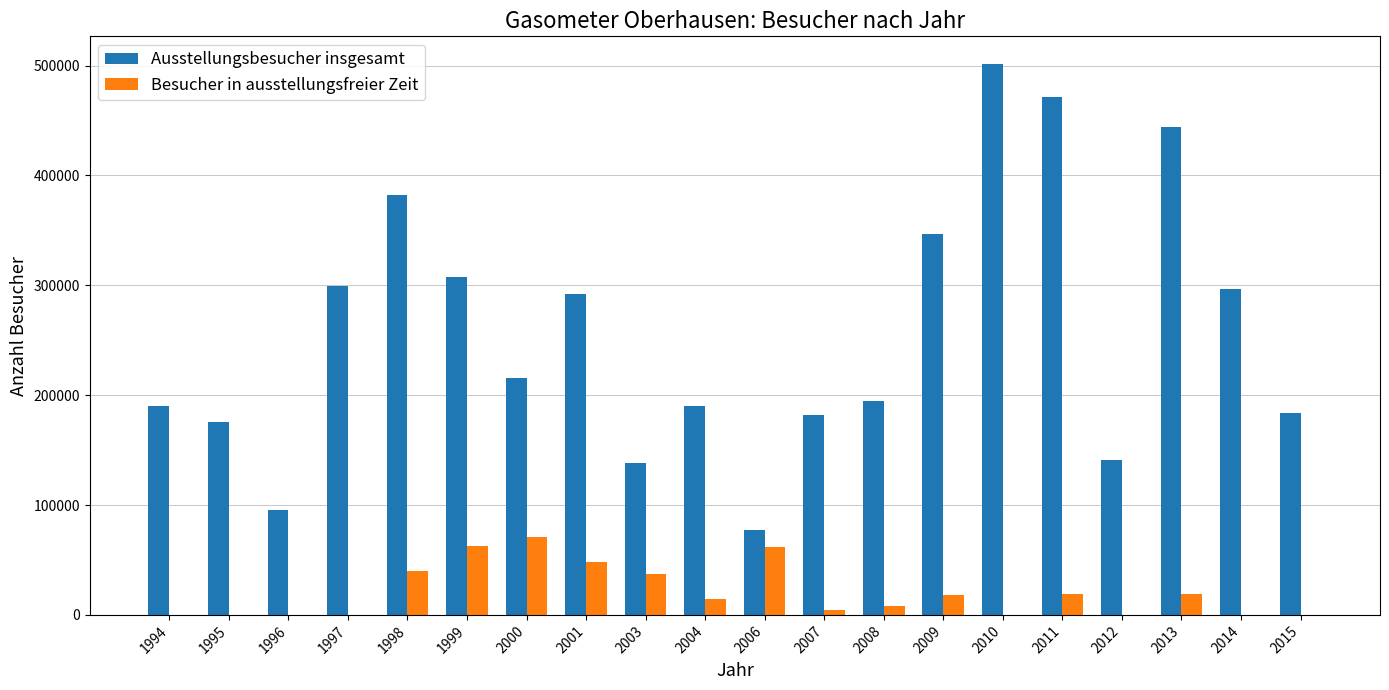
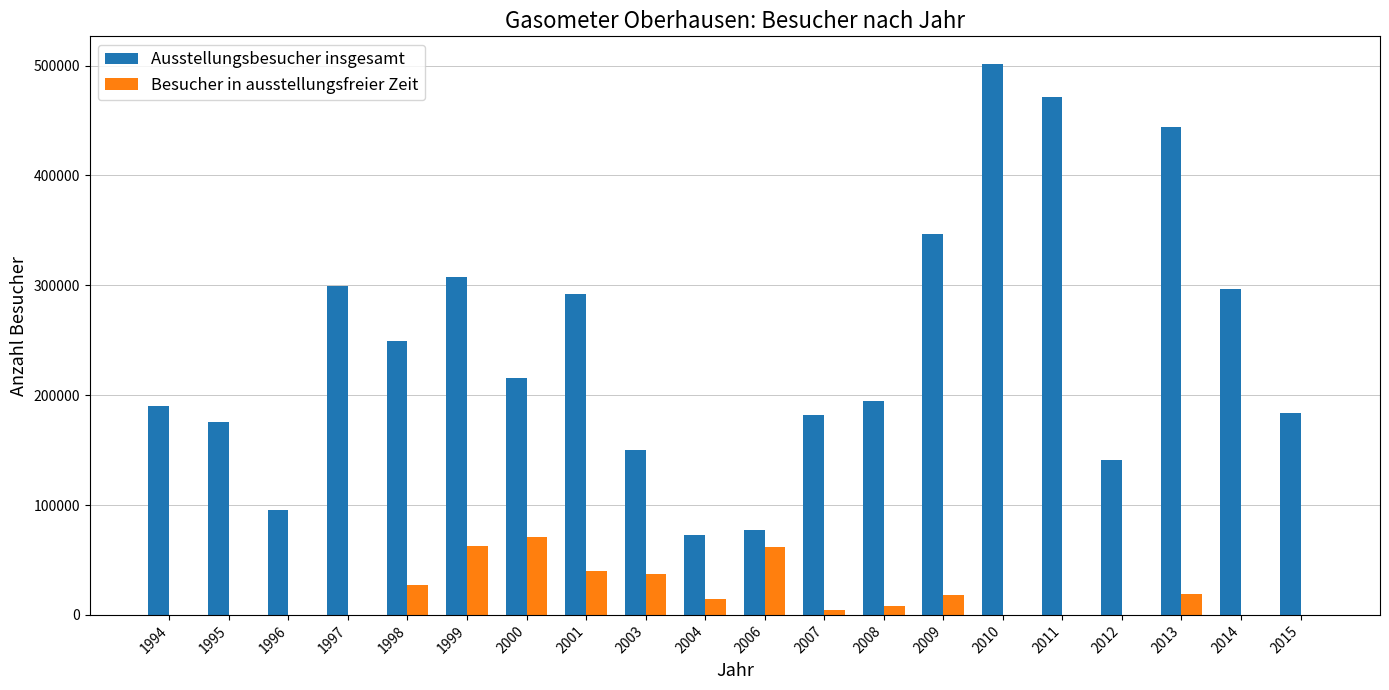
  {
    "Ausstellungsbesucher insgesamt": {
      "1994": 190000,
      "1995": 176000,
      "1996": 95000,
      "1997": 299000,
-     "1998": 383000,
+     "1998": 249000,
      "1999": 307000,
      "2000": 216000,
      "2001": 292000,
-     "2003": 138000,
-     "2004": 190000,
+     "2003": 150000,
+     "2004": 73000,
      "2006": 77000,
      "2007": 181000,
      "2008": 194000,
      "2009": 347000,
      "2010": 502000,
      "2011": 471000,
      "2012": 141000,
      "2013": 444000,
      "2014": 297000,
      "2015": 184000
    },
    "Besucher in ausstellungsfreier Zeit": {
      "1994": 0,
      "1995": 0,
      "1996": 0,
      "1997": 0,
-     "1998": 40000,
+     "1998": 27000,
      "1999": 63000,
      "2000": 71000,
-     "2001": 49000,
+     "2001": 40000,
      "2003": 37000,
      "2004": 15000,
      "2006": 61000,
      "2007": 4000,
      "2008": 8000,
      "2009": 18000,
      "2010": 0,
-     "2011": 19000,
+     "2011": 0,
      "2012": 0,
      "2013": 19000,
      "2014": 0,
      "2015": 0
    }
  }
